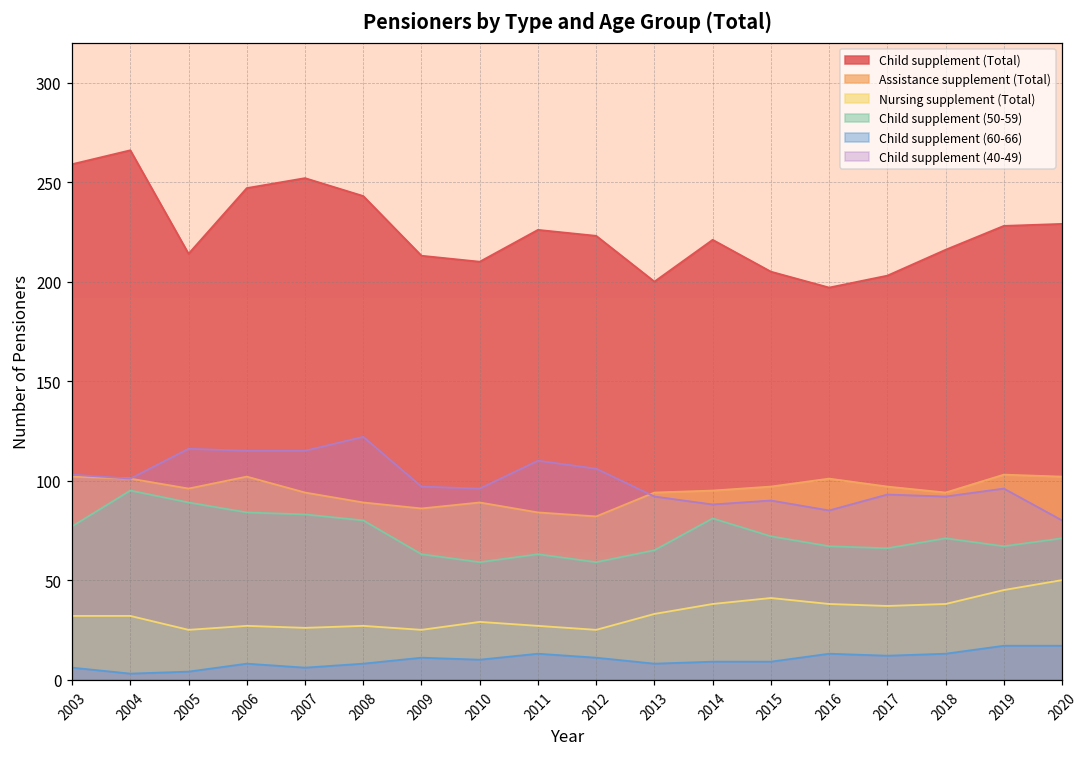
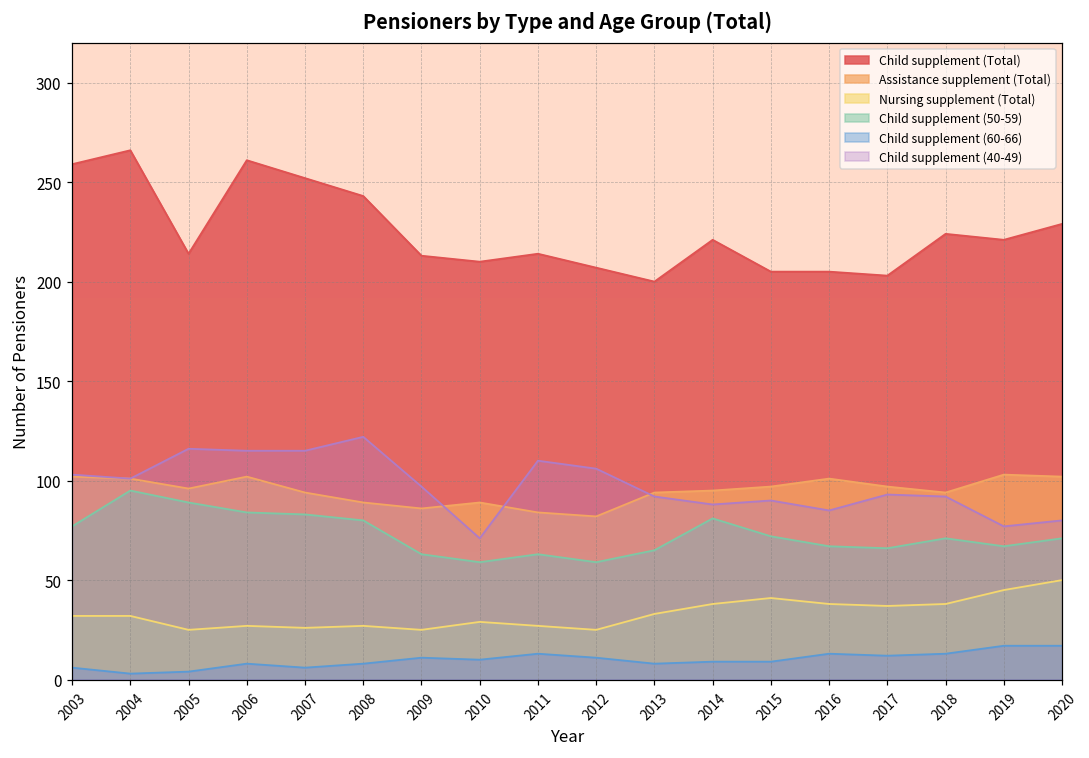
  {
    "Child supplement (Total)": {
      "2003": 259,
      "2004": 266,
      "2005": 214,
-     "2006": 247,
+     "2006": 261,
      "2007": 252,
      "2008": 243,
      "2009": 213,
      "2010": 210,
-     "2011": 226,
-     "2012": 223,
+     "2011": 214,
+     "2012": 207,
      "2013": 200,
      "2014": 221,
      "2015": 205,
-     "2016": 197,
+     "2016": 205,
      "2017": 203,
-     "2018": 216,
-     "2019": 228,
+     "2018": 224,
+     "2019": 221,
      "2020": 229
    },
    "Child supplement (40-49)": {
      "2005": 116,
      "2006": 115,
      "2007": 115,
      "2008": 122,
      "2009": 97,
-     "2010": 96,
+     "2010": 71,
      "2011": 110,
      "2012": 106,
      "2013": 92,
      "2014": 88,
      "2015": 90,
      "2016": 85,
      "2017": 93,
      "2018": 92,
-     "2019": 96,
+     "2019": 77,
      "2020": 80
    }
  }
